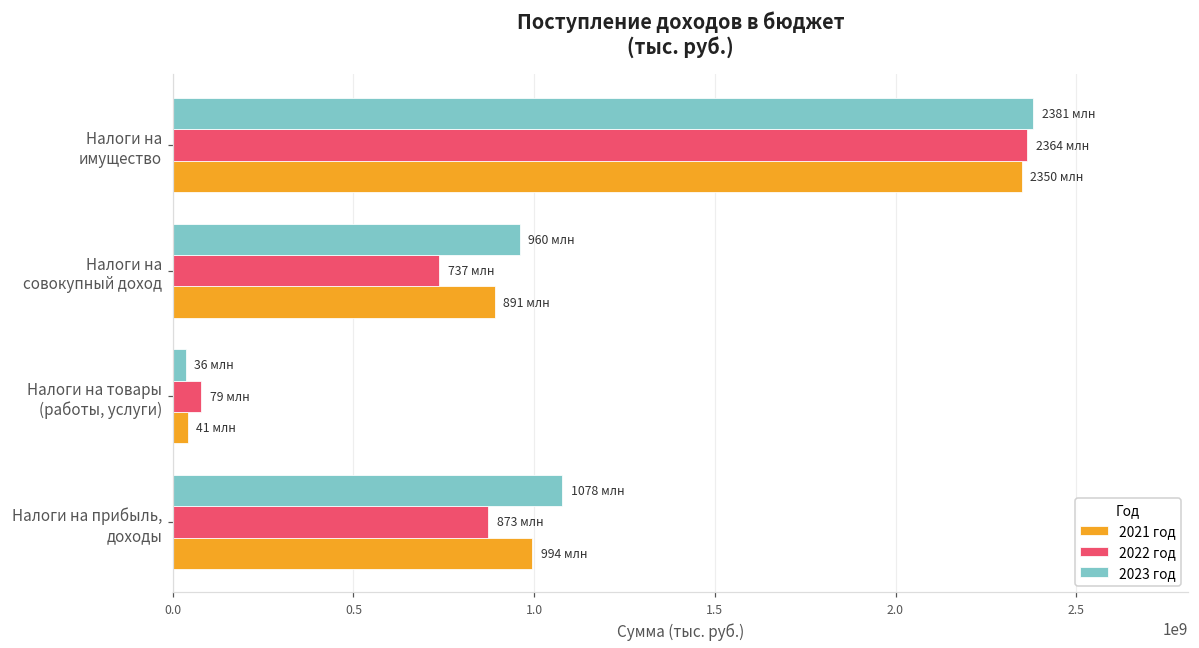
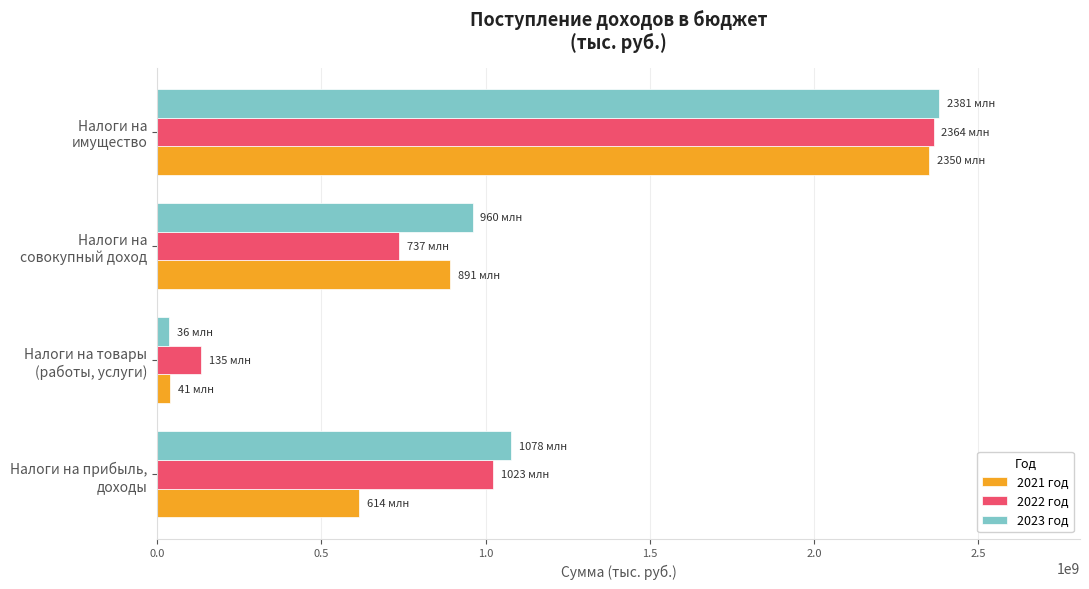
  {
    "2021 год": {
-     "Налоги на прибыль, доходы": 994
+     "Налоги на прибыль, доходы": 614
    },
    "2022 год": {
-     "Налоги на товары (работы, услуги)": 79,
-     "Налоги на прибыль, доходы": 873
+     "Налоги на товары (работы, услуги)": 135,
+     "Налоги на прибыль, доходы": 1023
    }
  }
